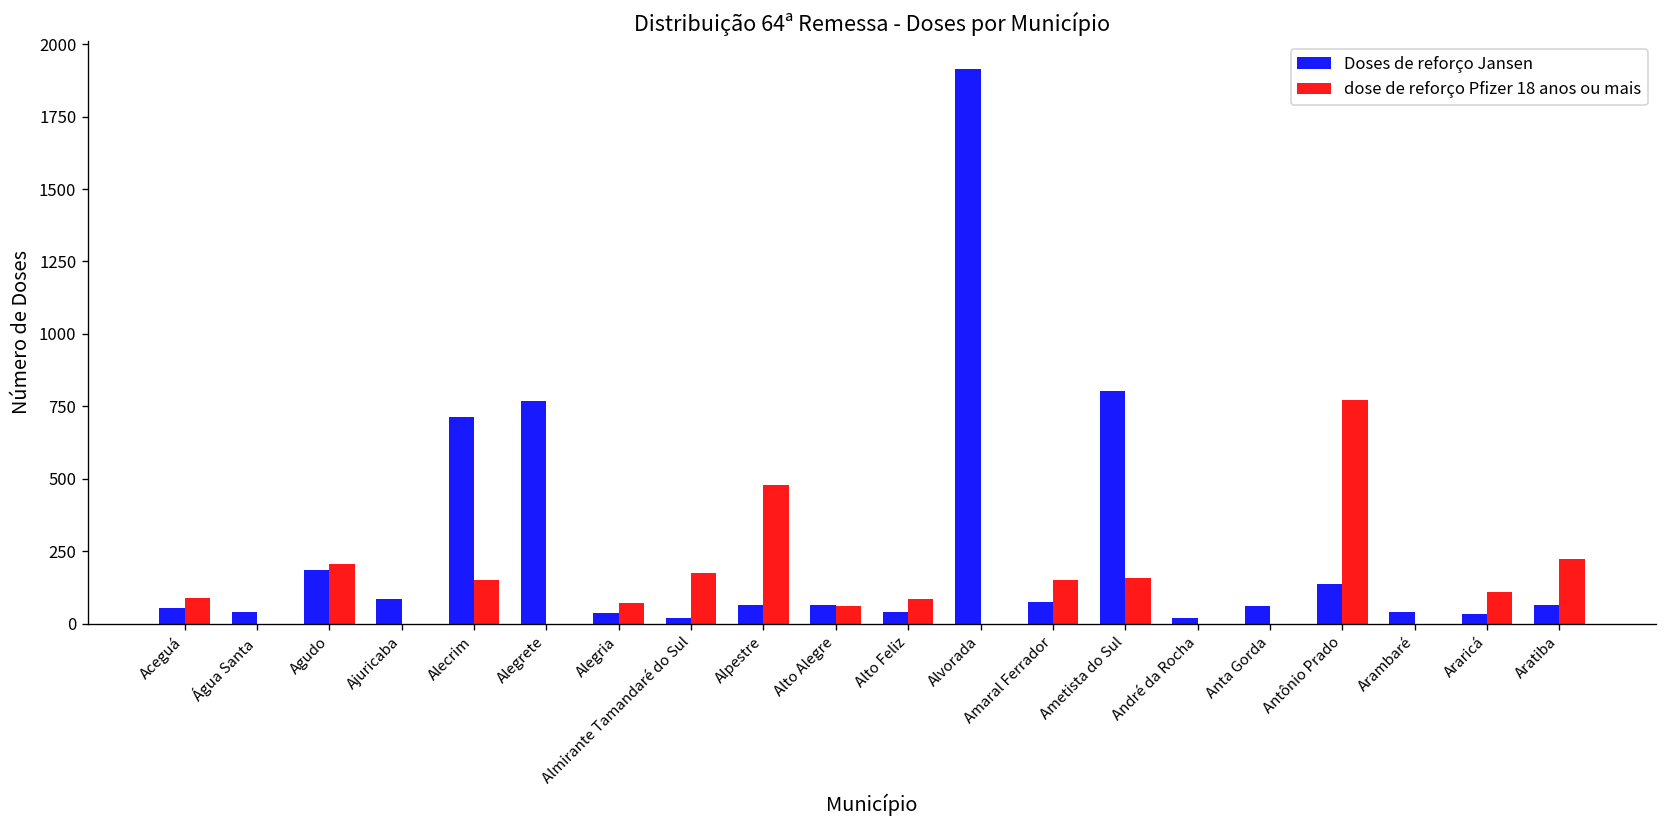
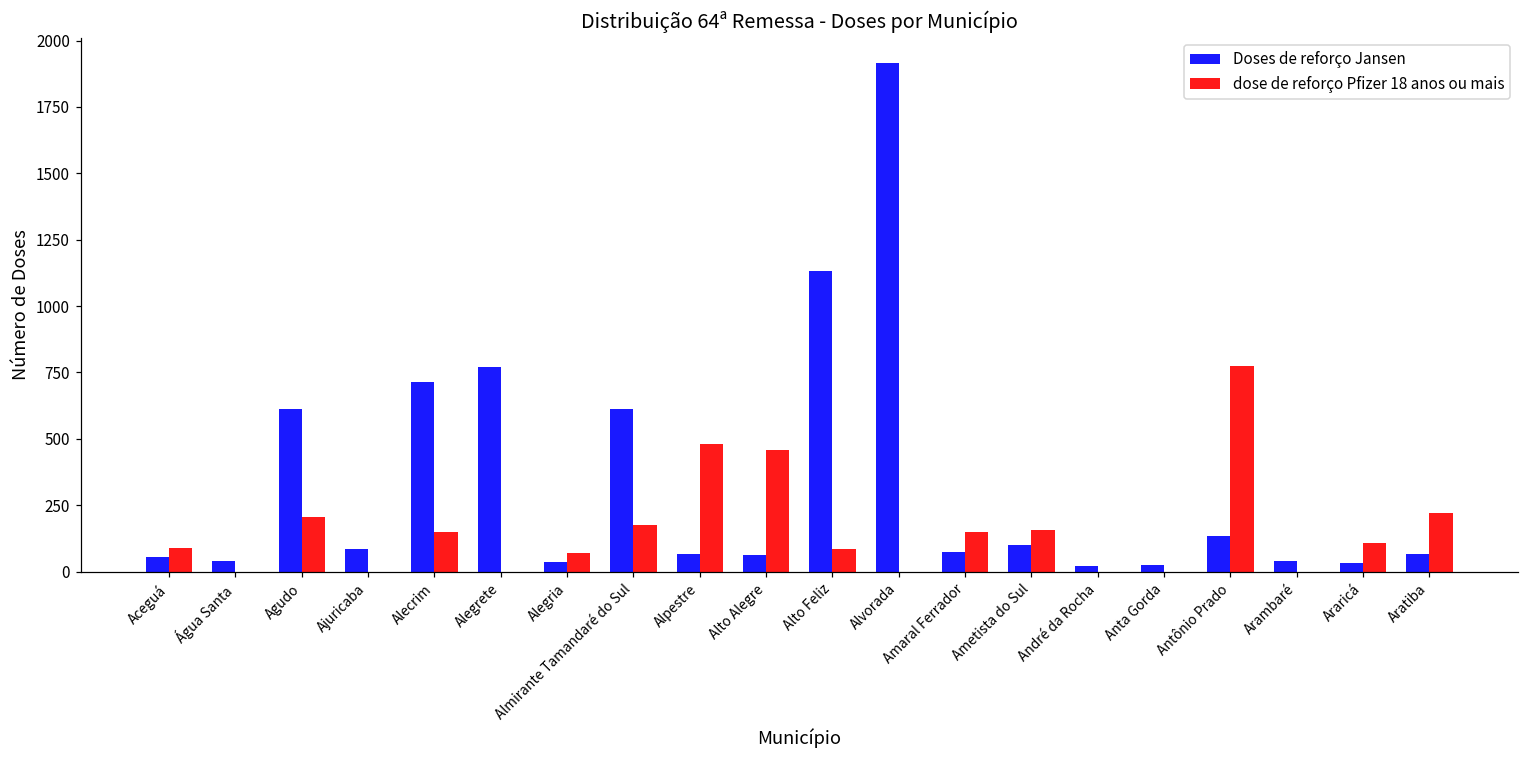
  {
    "Doses de reforço Jansen": {
      "Aceguá": 60,
      "Água Santa": 40,
-     "Agudo": 190,
+     "Agudo": 610,
      "Ajuricaba": 90,
      "Alecrim": 710,
      "Alegrete": 770,
      "Alegria": 40,
-     "Almirante Tamandaré do Sul": 20,
+     "Almirante Tamandaré do Sul": 610,
      "Alpestre": 70,
      "Alto Alegre": 60,
-     "Alto Feliz": 40,
+     "Alto Feliz": 1130,
      "Alvorada": 1920,
      "Amaral Ferrador": 80,
-     "Ametista do Sul": 800,
+     "Ametista do Sul": 100,
      "André da Rocha": 20,
-     "Anta Gorda": 60,
+     "Anta Gorda": 20,
      "Antônio Prado": 140,
      "Arambaré": 40,
      "Araricá": 30,
      "Aratiba": 70
    },
    "dose de reforço Pfizer 18 anos ou mais": {
      "Aceguá": 90,
      "Água Santa": 0,
      "Agudo": 200,
      "Ajuricaba": 0,
      "Alecrim": 150,
      "Alegrete": 0,
      "Alegria": 70,
      "Almirante Tamandaré do Sul": 170,
      "Alpestre": 480,
-     "Alto Alegre": 60,
+     "Alto Alegre": 460,
      "Alto Feliz": 80,
      "Alvorada": 0,
      "Amaral Ferrador": 150,
      "Ametista do Sul": 160,
      "André da Rocha": 0,
      "Anta Gorda": 0,
      "Antônio Prado": 770,
      "Arambaré": 0,
      "Araricá": 110,
      "Aratiba": 220
    }
  }
